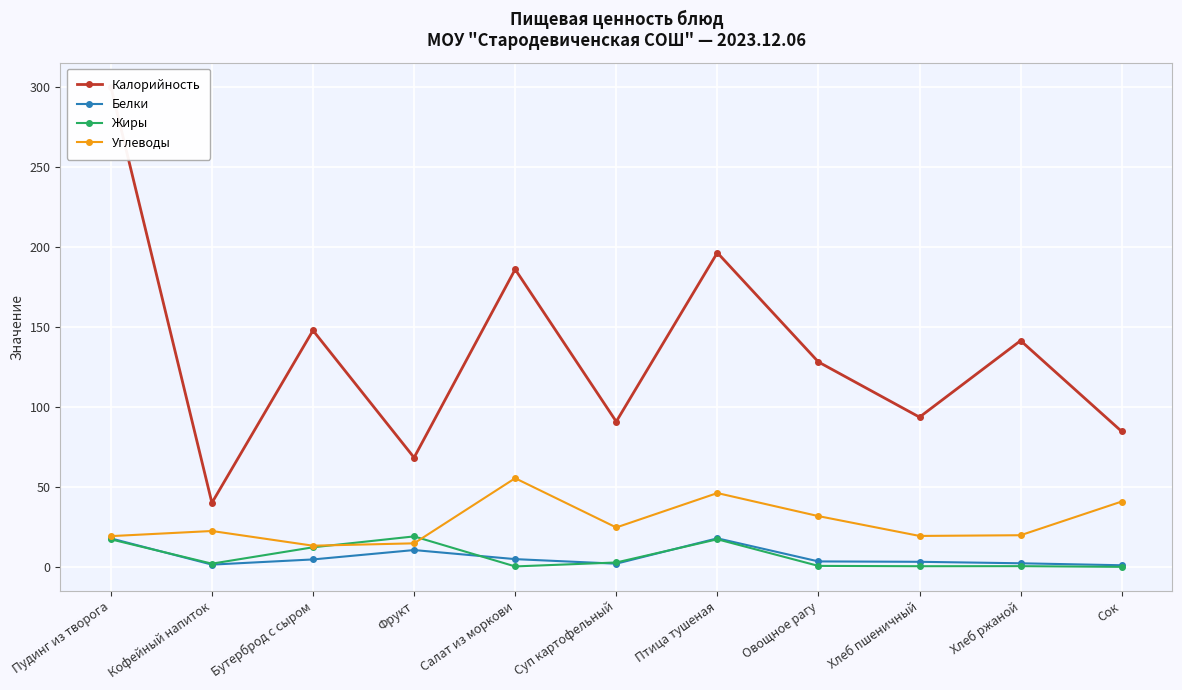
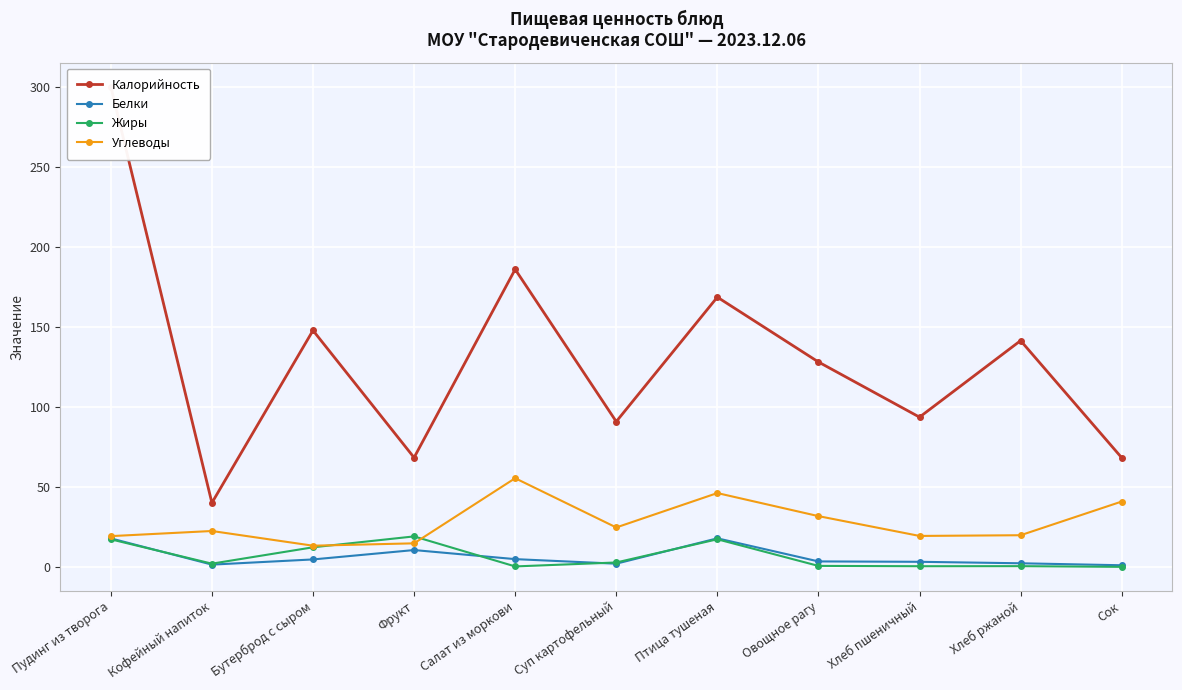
  {
    "Калорийность": {
      "Кофейный напиток": 40,
      "Бутерброд с сыром": 148,
      "Фрукт": 68,
      "Салат из моркови": 186,
      "Суп картофельный": 91,
-     "Птица тушеная": 196,
+     "Птица тушеная": 168,
      "Овощное рагу": 128,
      "Хлеб пшеничный": 94,
      "Хлеб ржаной": 141,
-     "Сок": 85
+     "Сок": 68
    },
    "Белки": {
      "Бутерброд с сыром": 5,
      "Фрукт": 11,
      "Салат из моркови": 5,
      "Овощное рагу": 3,
      "Хлеб пшеничный": 3,
      "Хлеб ржаной": 2
    },
    "Жиры": {
      "Фрукт": 19,
      "Салат из моркови": 0,
      "Овощное рагу": 1,
      "Хлеб пшеничный": 0,
      "Хлеб ржаной": 0
    },
    "Углеводы": {
      "Кофейный напиток": 22,
      "Фрукт": 15,
      "Салат из моркови": 55,
      "Суп картофельный": 25,
      "Птица тушеная": 46,
      "Овощное рагу": 32,
      "Хлеб пшеничный": 19,
      "Хлеб ржаной": 20,
      "Сок": 41
    }
  }
